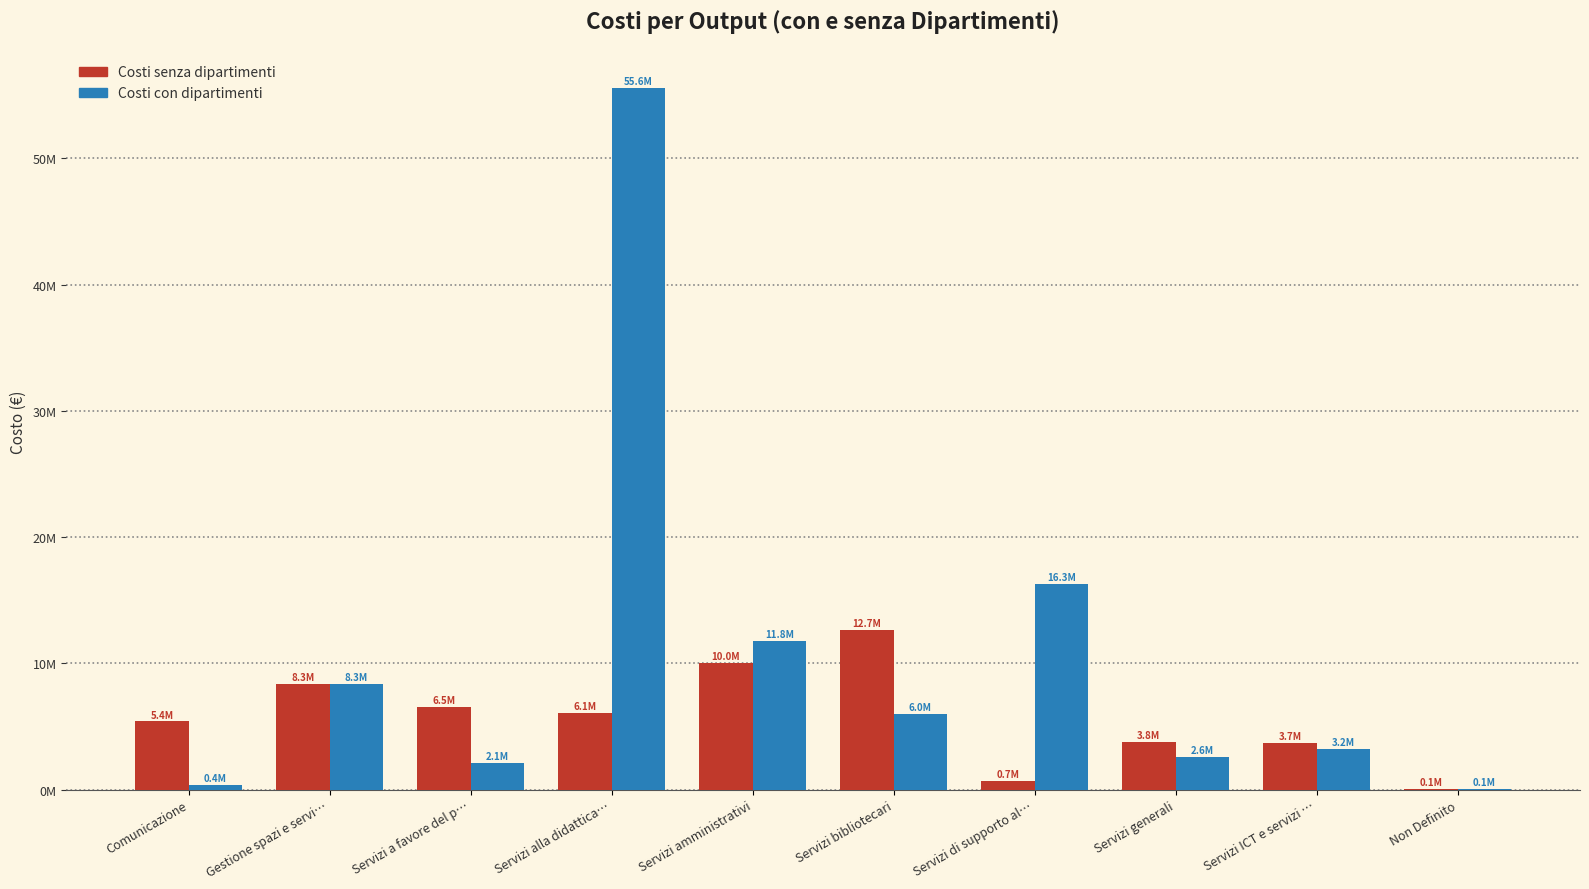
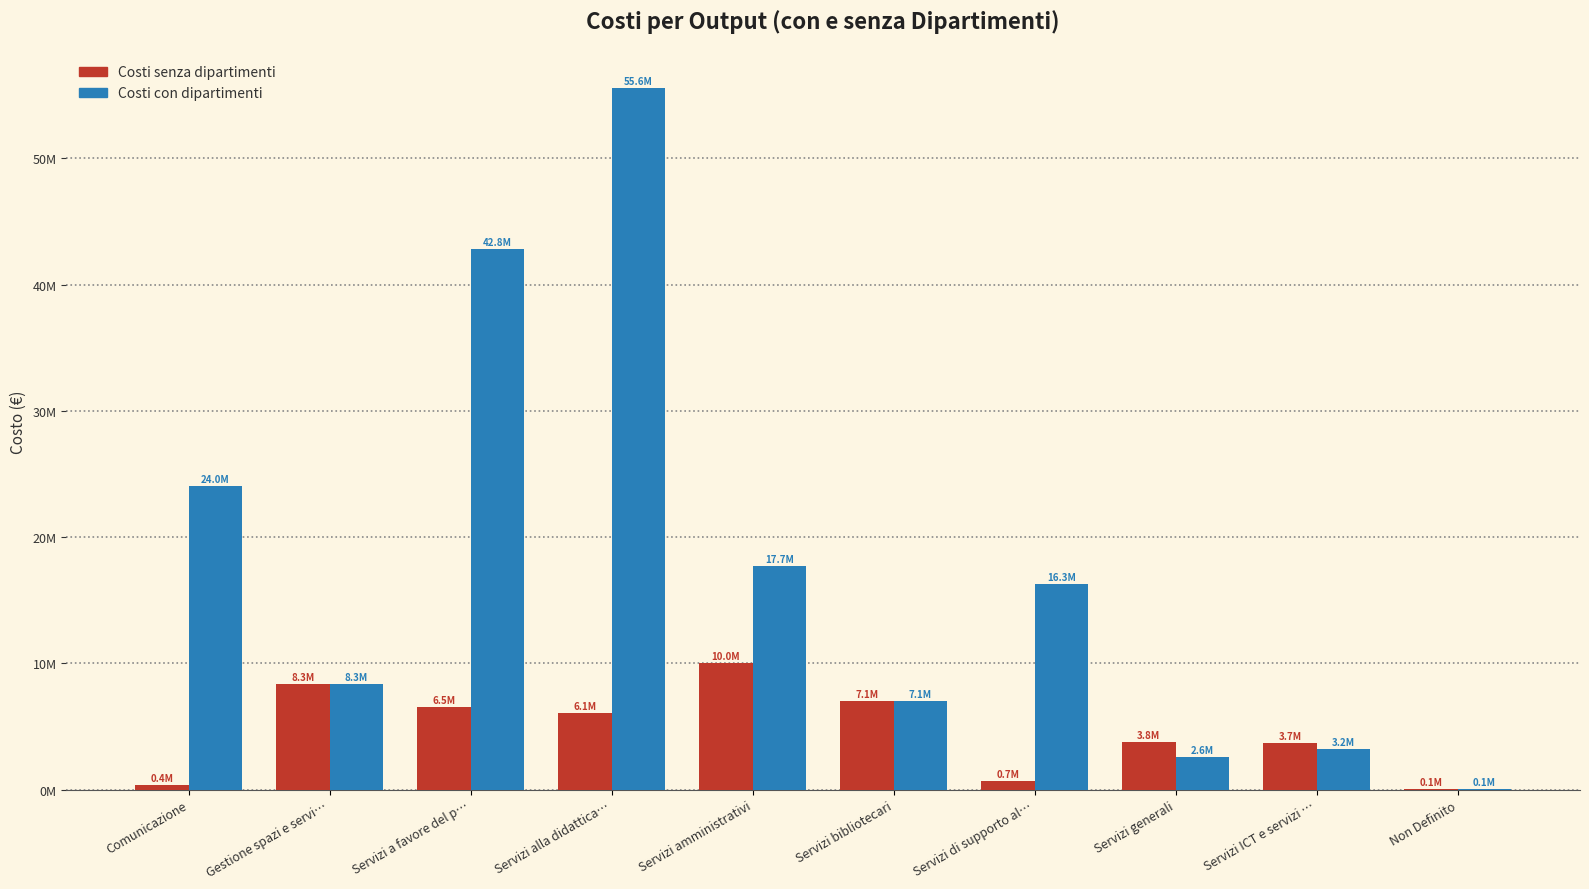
  {
    "Costi senza dipartimenti": {
-     "Comunicazione": "5.4M",
+     "Comunicazione": "0.4M",
      "Gestione spazi e servi…": "8.3M",
      "Servizi a favore del p…": "6.5M",
      "Servizi alla didattica…": "6.1M",
      "Servizi amministrativi": "10.0M",
-     "Servizi bibliotecari": "12.7M",
+     "Servizi bibliotecari": "7.1M",
      "Servizi di supporto al…": "0.7M",
      "Servizi generali": "3.8M",
      "Servizi ICT e servizi …": "3.7M",
      "Non Definito": "0.1M"
    },
    "Costi con dipartimenti": {
-     "Comunicazione": "0.4M",
+     "Comunicazione": "24.0M",
      "Gestione spazi e servi…": "8.3M",
-     "Servizi a favore del p…": "2.1M",
+     "Servizi a favore del p…": "42.8M",
      "Servizi alla didattica…": "55.6M",
-     "Servizi amministrativi": "11.8M",
-     "Servizi bibliotecari": "6.0M",
+     "Servizi amministrativi": "17.7M",
+     "Servizi bibliotecari": "7.1M",
      "Servizi di supporto al…": "16.3M",
      "Servizi generali": "2.6M",
      "Servizi ICT e servizi …": "3.2M",
      "Non Definito": "0.1M"
    }
  }
